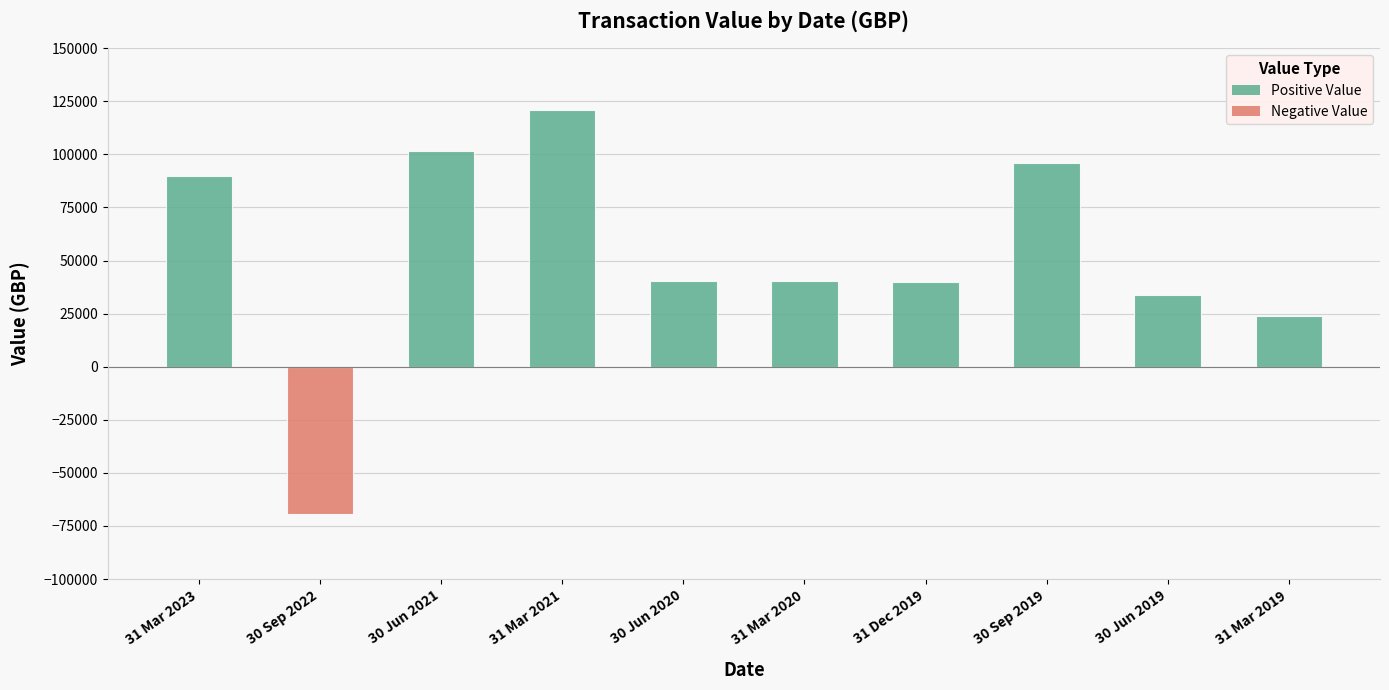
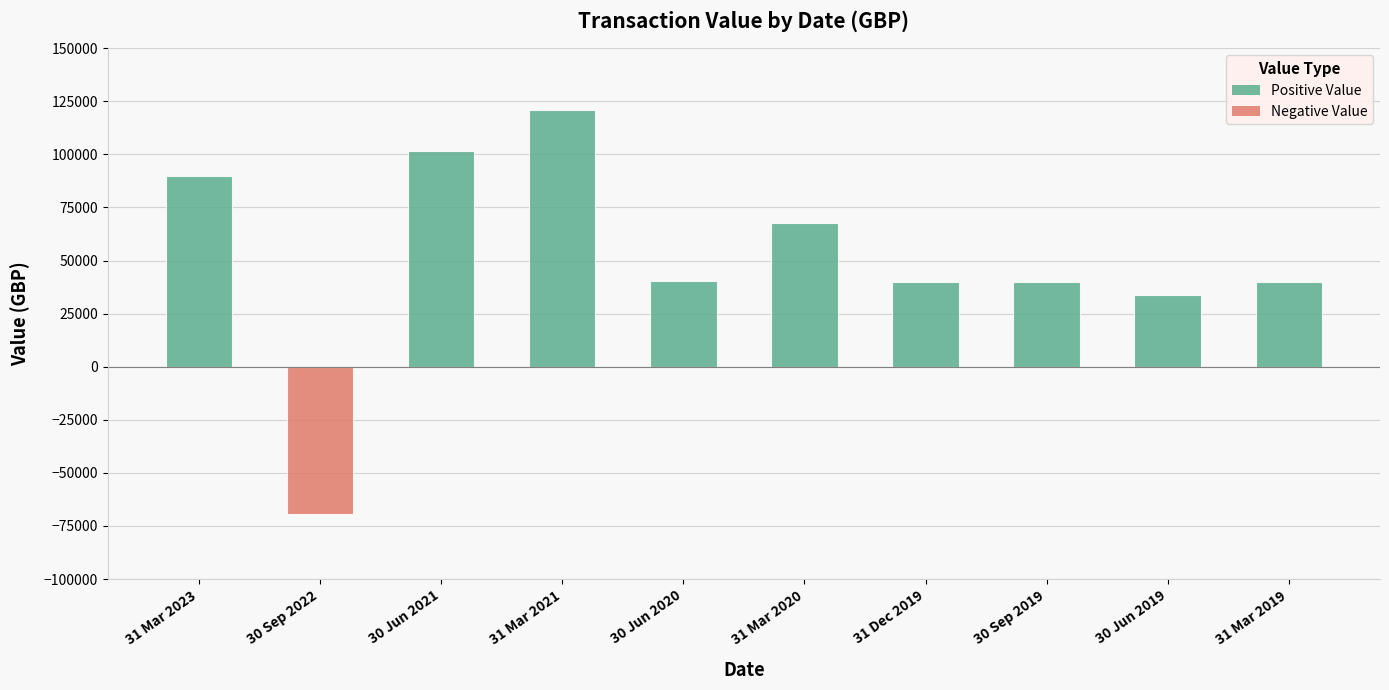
  {
    "31 Mar 2023": 90000,
    "30 Sep 2022": -69000,
    "30 Jun 2021": 102000,
    "31 Mar 2021": 121000,
    "30 Jun 2020": 40000,
-   "31 Mar 2020": 40000,
+   "31 Mar 2020": 67000,
    "31 Dec 2019": 40000,
-   "30 Sep 2019": 96000,
+   "30 Sep 2019": 40000,
    "30 Jun 2019": 34000,
-   "31 Mar 2019": 24000
+   "31 Mar 2019": 40000
  }
